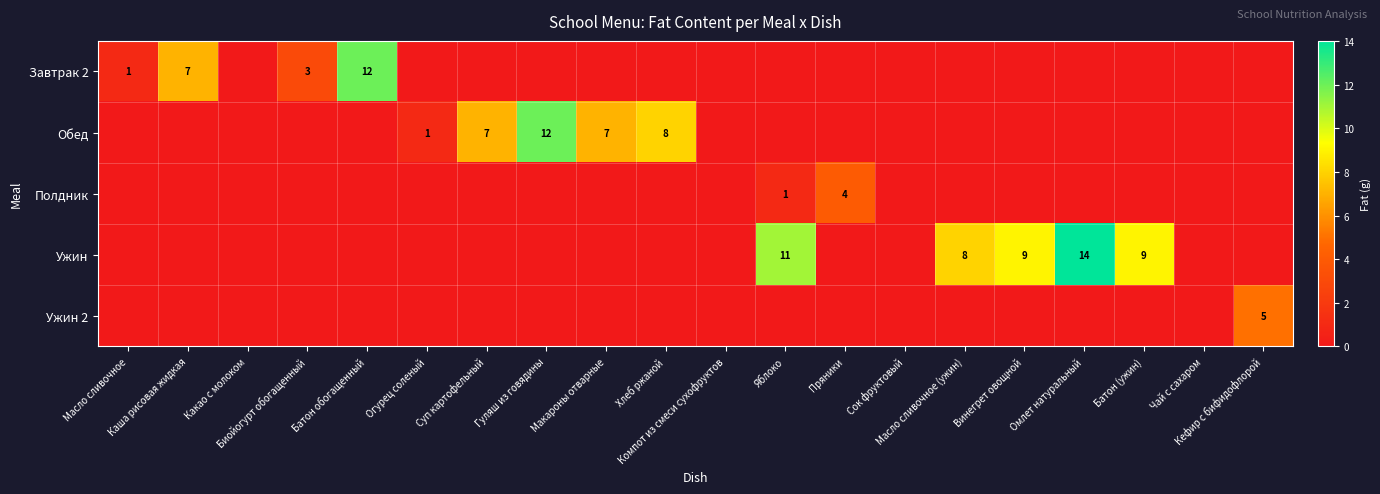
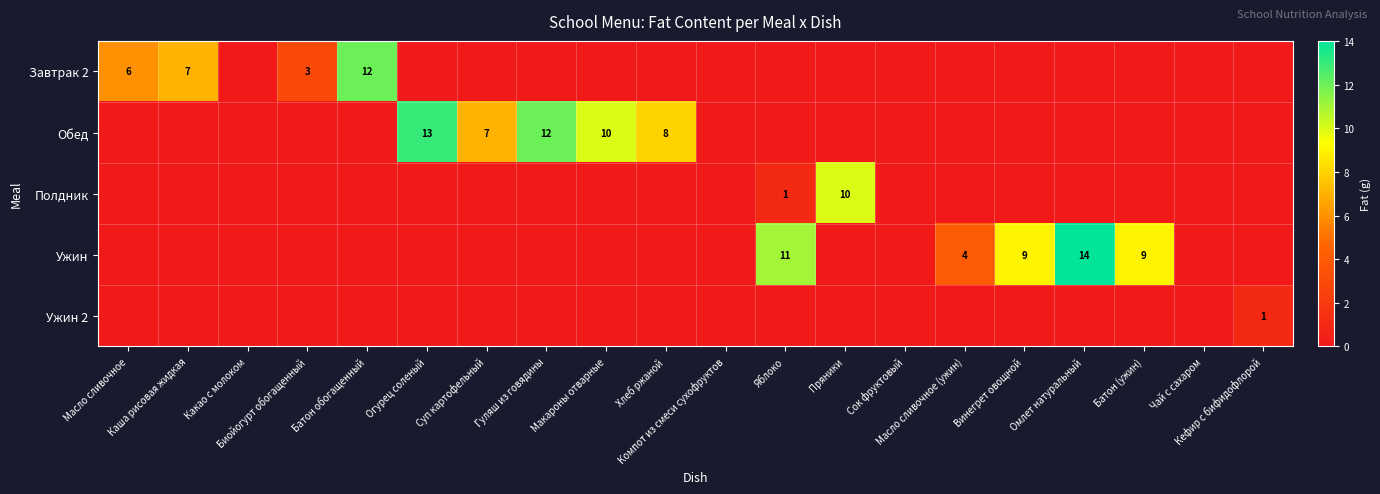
  {
    "Завтрак 2": {
-     "Масло сливочное": 1,
+     "Масло сливочное": 6,
      "Каша рисовая жидкая": 7,
      "Биойогурт обогащенный": 3,
      "Батон обогащенный": 12
    },
    "Обед": {
-     "Огурец соленый": 1,
+     "Огурец соленый": 13,
      "Суп картофельный": 7,
      "Гуляш из говядины": 12,
-     "Макароны отварные": 7,
+     "Макароны отварные": 10,
      "Хлеб ржаной": 8
    },
    "Полдник": {
      "Яблоко": 1,
-     "Пряники": 4
+     "Пряники": 10
    },
    "Ужин": {
      "Яблоко": 11,
-     "Масло сливочное (ужин)": 8,
+     "Масло сливочное (ужин)": 4,
      "Винегрет овощной": 9,
      "Омлет натуральный": 14,
      "Батон (ужин)": 9
    },
    "Ужин 2": {
-     "Кефир с бифидофлорой": 5
+     "Кефир с бифидофлорой": 1
    }
  }
